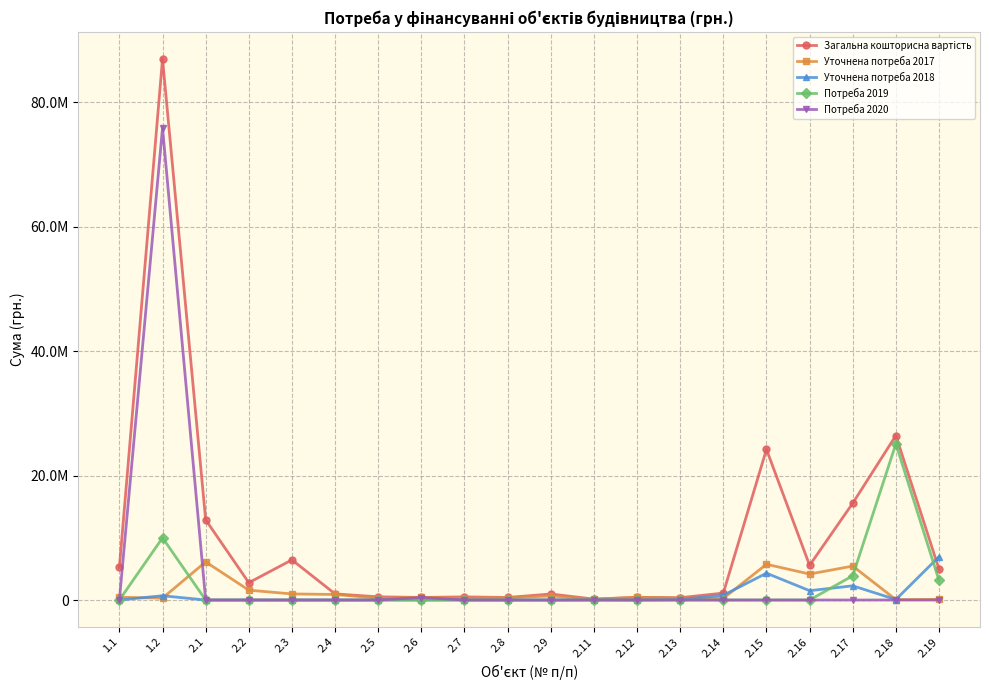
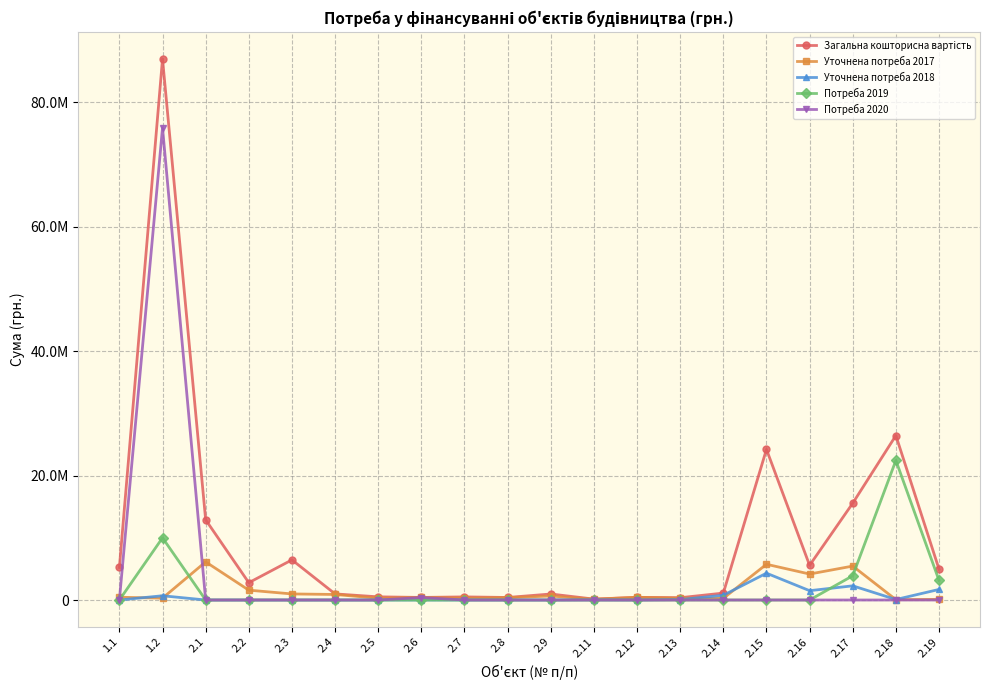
  {
    "Уточнена потреба 2018": {
      "2.15": 4000000,
      "2.16": 2000000,
      "2.17": 2000000,
-     "2.19": 7000000
+     "2.19": 2000000
    },
    "Потреба 2019": {
      "1.2": 10000000,
      "2.17": 4000000,
-     "2.18": 25000000,
+     "2.18": 22000000,
      "2.19": 3000000
    },
    "Потреба 2020": {
      "1.2": 76000000,
      "2.17": 0
    }
  }
